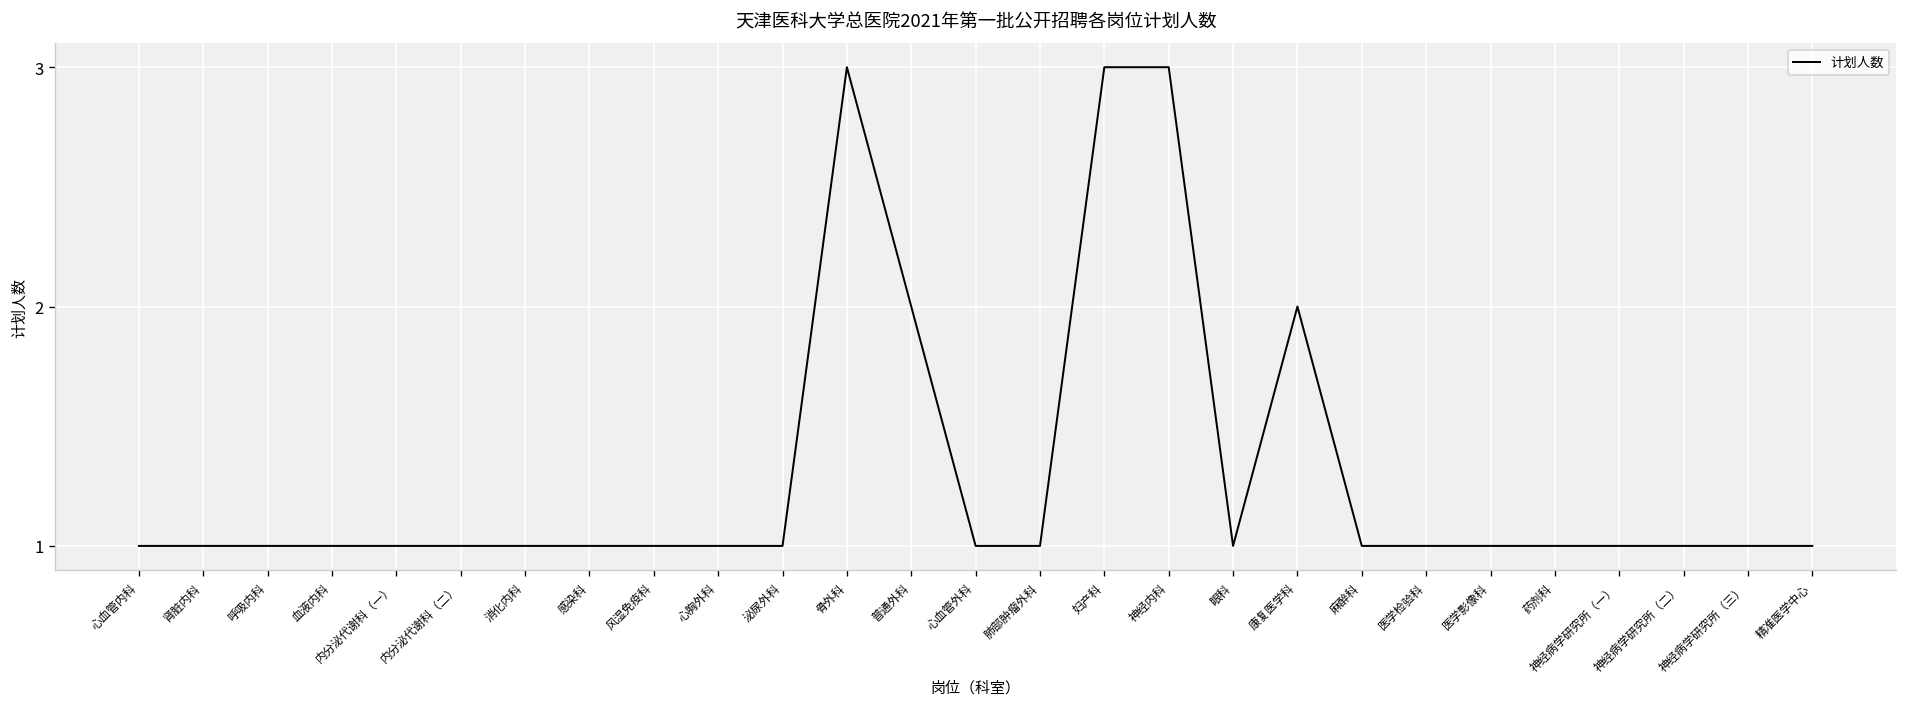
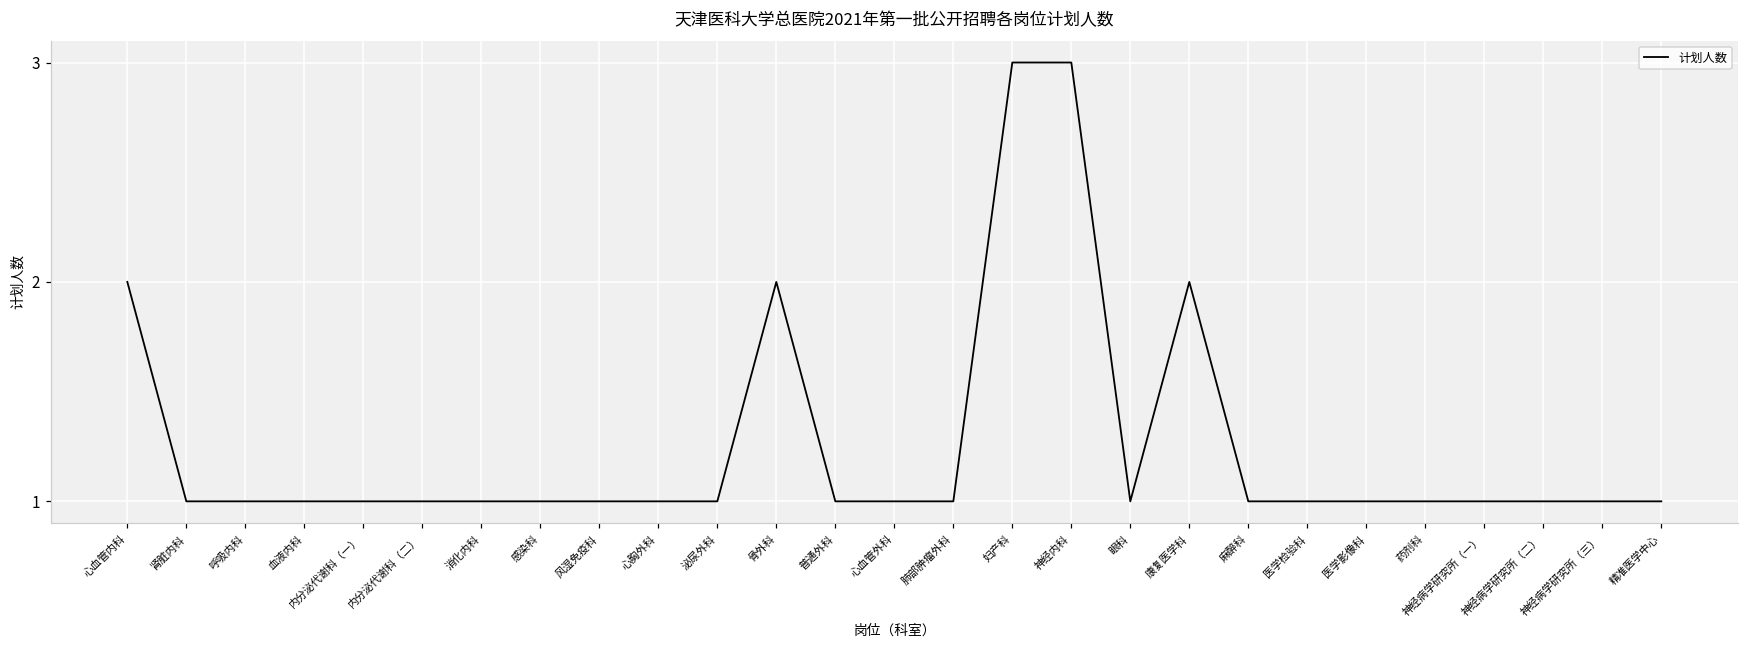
  {
-   "心血管内科": 1,
+   "心血管内科": 2,
    "肾脏内科": 1,
    "呼吸内科": 1,
    "血液内科": 1,
    "内分泌代谢科（一）": 1,
    "内分泌代谢科（二）": 1,
    "消化内科": 1,
    "感染科": 1,
    "风湿免疫科": 1,
    "心胸外科": 1,
    "泌尿外科": 1,
-   "骨外科": 3,
-   "普通外科": 2,
+   "骨外科": 2,
+   "普通外科": 1,
    "心血管外科": 1,
    "肺部肿瘤外科": 1,
    "妇产科": 3,
    "神经内科": 3,
    "眼科": 1,
    "康复医学科": 2,
    "麻醉科": 1,
    "医学检验科": 1,
    "医学影像科": 1,
    "药剂科": 1,
    "神经病学研究所（一）": 1,
    "神经病学研究所（二）": 1,
    "神经病学研究所（三）": 1,
    "精准医学中心": 1
  }
